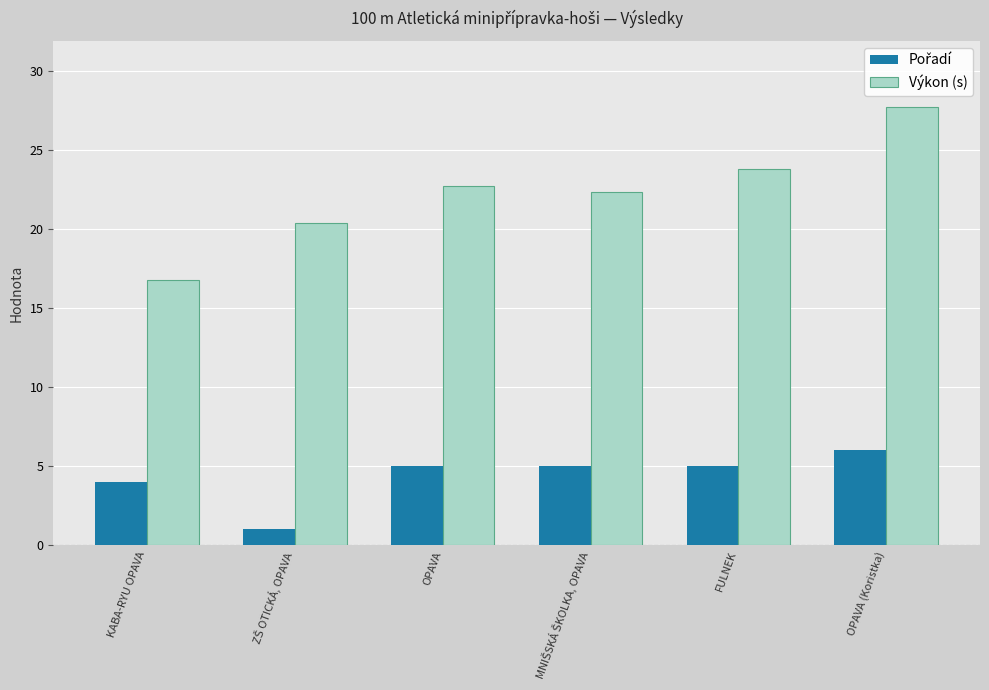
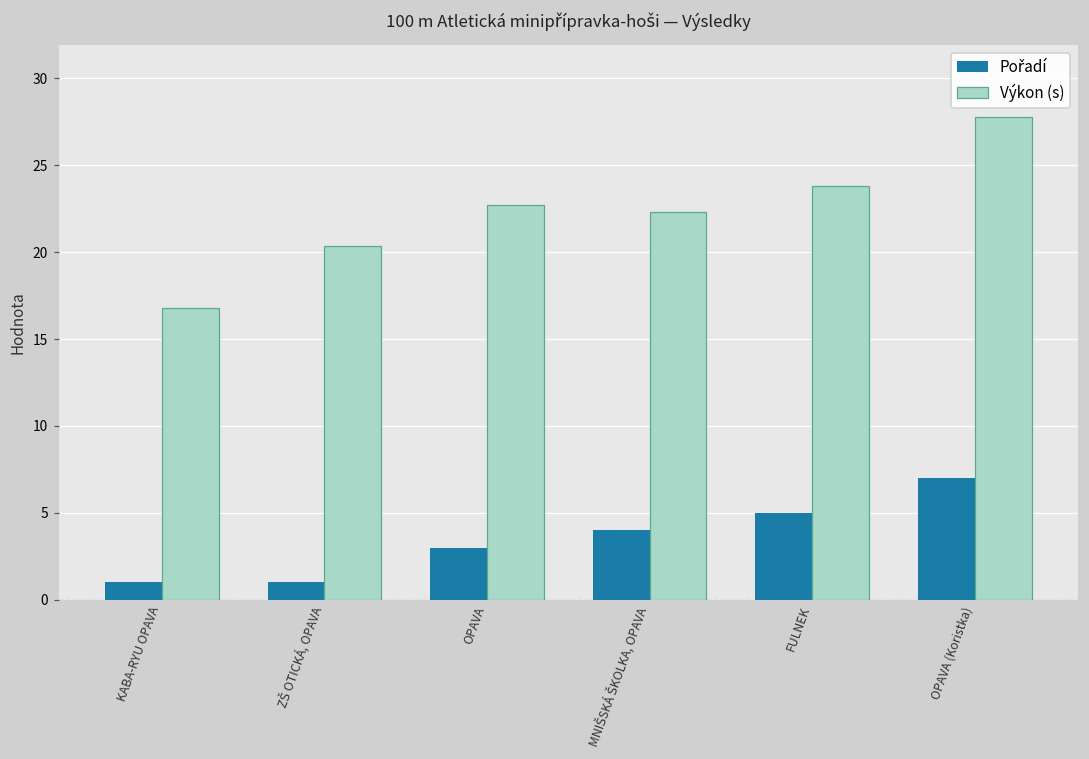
  {
    "Pořadí": {
-     "KABA-RYU OPAVA": 4,
+     "KABA-RYU OPAVA": 1,
      "ZŠ OTICKÁ, OPAVA": 1,
-     "OPAVA": 5,
-     "MNIŠSKÁ ŠKOLKA, OPAVA": 5,
+     "OPAVA": 3,
+     "MNIŠSKÁ ŠKOLKA, OPAVA": 4,
      "FULNEK": 5,
-     "OPAVA (Koristka)": 6
+     "OPAVA (Koristka)": 7
    },
    "Výkon (s)": {
      "KABA-RYU OPAVA": 16.8,
      "ZŠ OTICKÁ, OPAVA": 20.4,
      "OPAVA": 22.7,
      "MNIŠSKÁ ŠKOLKA, OPAVA": 22.3,
      "FULNEK": 23.8,
      "OPAVA (Koristka)": 27.8
    }
  }
